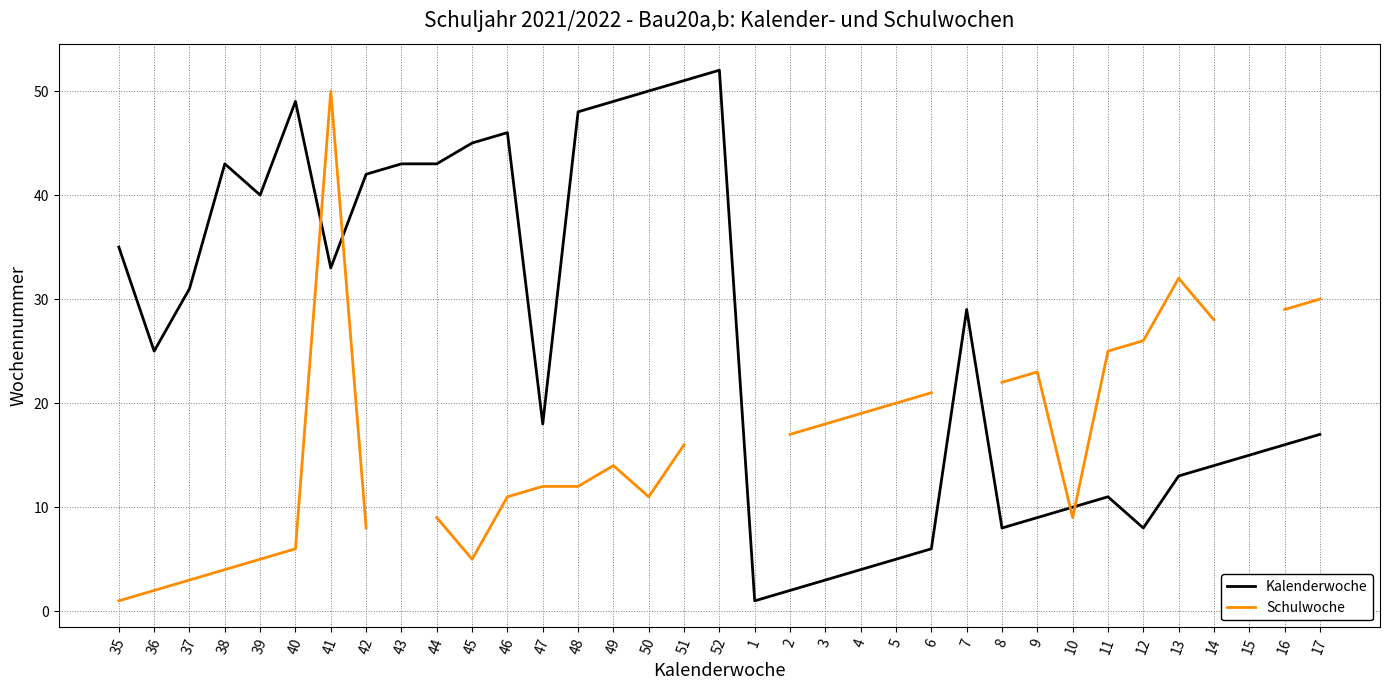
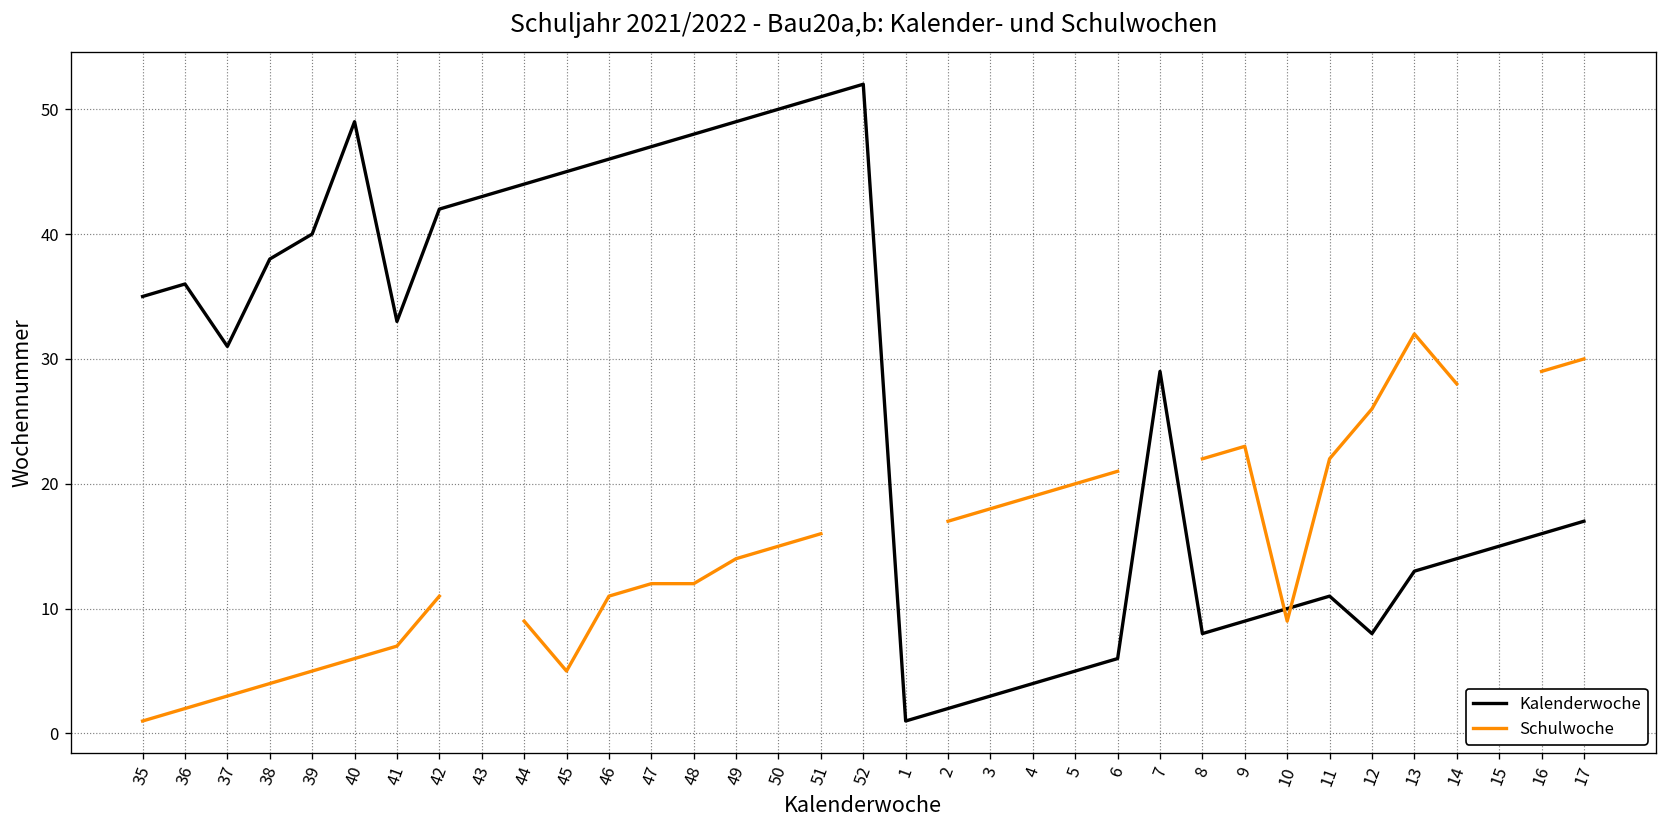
  {
    "Kalenderwoche": {
      "35": 35,
-     "36": 25,
+     "36": 36,
      "37": 31,
-     "38": 43,
+     "38": 38,
      "39": 40,
      "40": 49,
      "41": 33,
      "42": 42,
      "43": 43,
-     "44": 43,
+     "44": 44,
      "45": 45,
      "46": 46,
-     "47": 18,
+     "47": 47,
      "48": 48,
      "49": 49,
      "50": 50,
      "51": 51,
      "52": 52,
      "1": 1,
      "2": 2,
      "3": 3,
      "4": 4,
      "5": 5,
      "6": 6,
      "7": 29,
      "8": 8,
      "9": 9,
      "10": 10,
      "11": 11,
      "12": 8,
      "13": 13,
      "14": 14,
      "15": 15,
      "16": 16,
      "17": 17
    },
    "Schulwoche": {
      "35": 1,
      "36": 2,
      "37": 3,
      "38": 4,
      "39": 5,
      "40": 6,
-     "41": 50,
-     "42": 8,
+     "41": 7,
+     "42": 11,
      "44": 9,
      "45": 5,
      "46": 11,
      "47": 12,
      "48": 12,
      "49": 14,
-     "50": 11,
+     "50": 15,
      "51": 16,
      "2": 17,
      "3": 18,
      "4": 19,
      "5": 20,
      "6": 21,
      "8": 22,
      "9": 23,
      "10": 9,
-     "11": 25,
+     "11": 22,
      "12": 26,
      "13": 32,
      "14": 28,
      "16": 29,
      "17": 30
    }
  }
